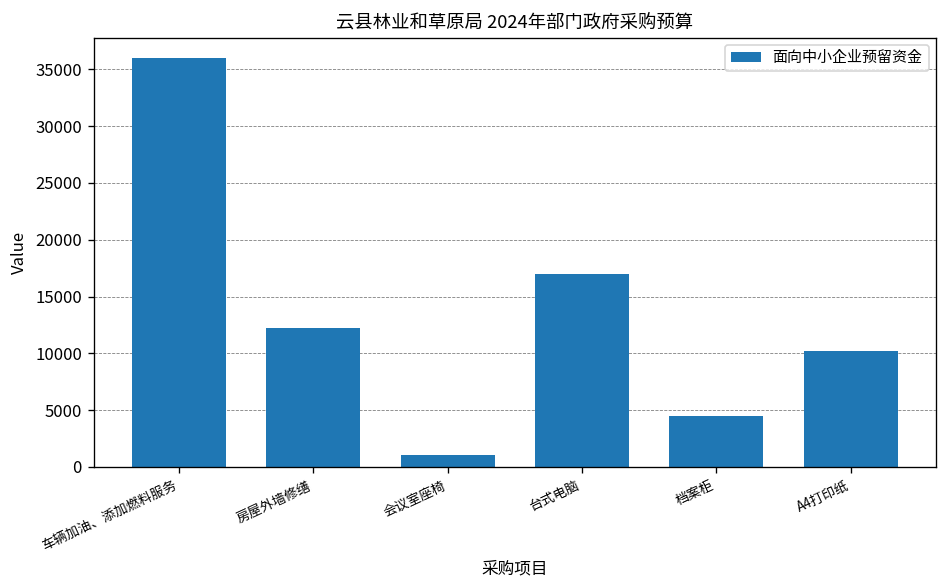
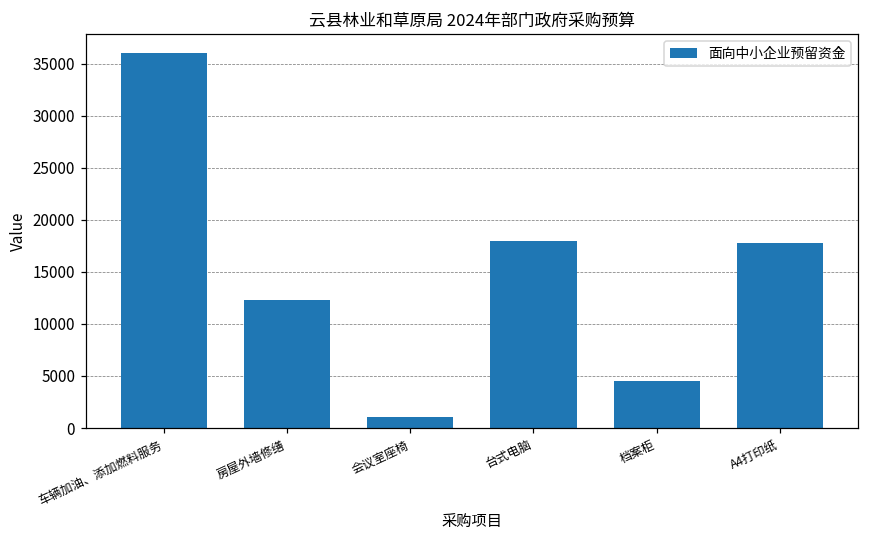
  {
    "车辆加油、添加燃料服务": 36000,
    "房屋外墙修缮": 12000,
    "会议室座椅": 1000,
-   "台式电脑": 17000,
+   "台式电脑": 18000,
    "档案柜": 5000,
-   "A4打印纸": 10000
+   "A4打印纸": 18000
  }
